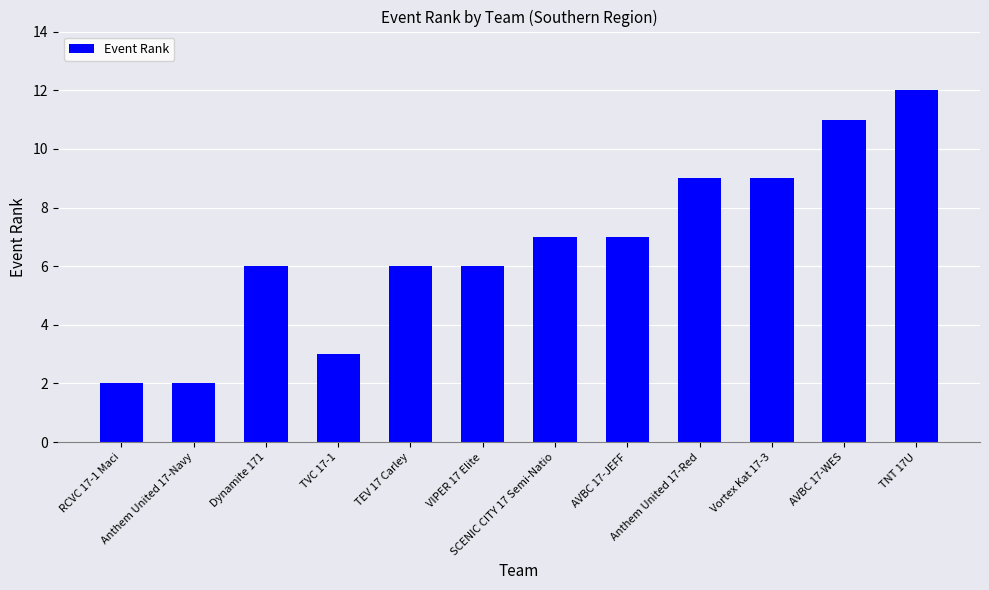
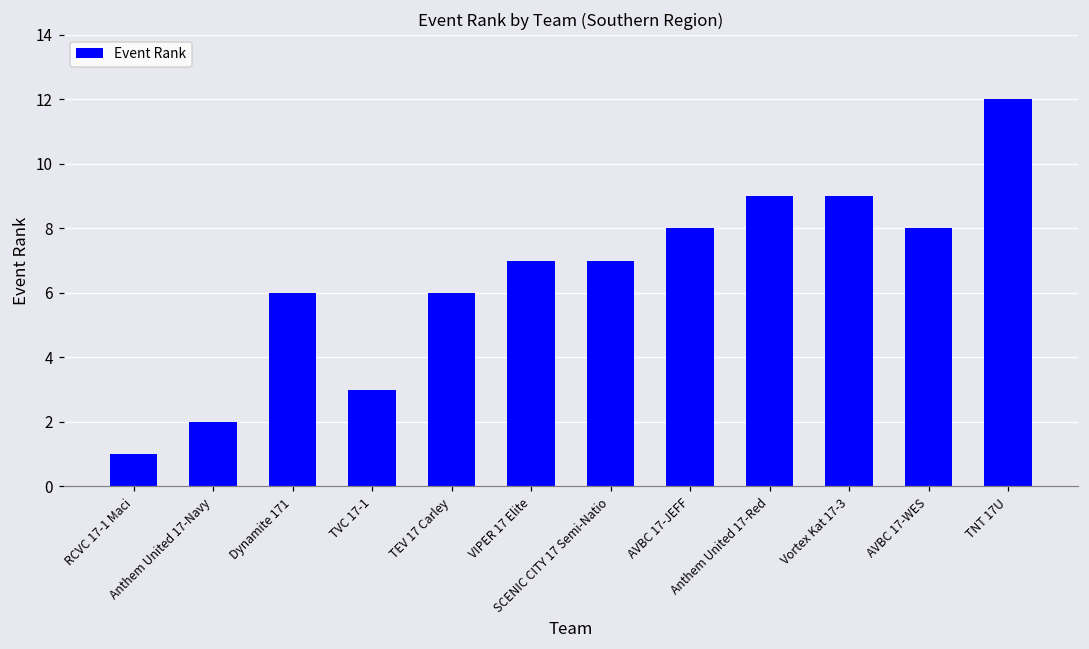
  {
-   "RCVC 17-1 Maci": 2,
+   "RCVC 17-1 Maci": 1,
    "Anthem United 17-Navy": 2,
    "Dynamite 171": 6,
    "TVC 17-1": 3,
    "TEV 17 Carley": 6,
-   "VIPER 17 Elite": 6,
+   "VIPER 17 Elite": 7,
    "SCENIC CITY 17 Semi-Natio": 7,
-   "AVBC 17-JEFF": 7,
+   "AVBC 17-JEFF": 8,
    "Anthem United 17-Red": 9,
    "Vortex Kat 17-3": 9,
-   "AVBC 17-WES": 11,
+   "AVBC 17-WES": 8,
    "TNT 17U": 12
  }
